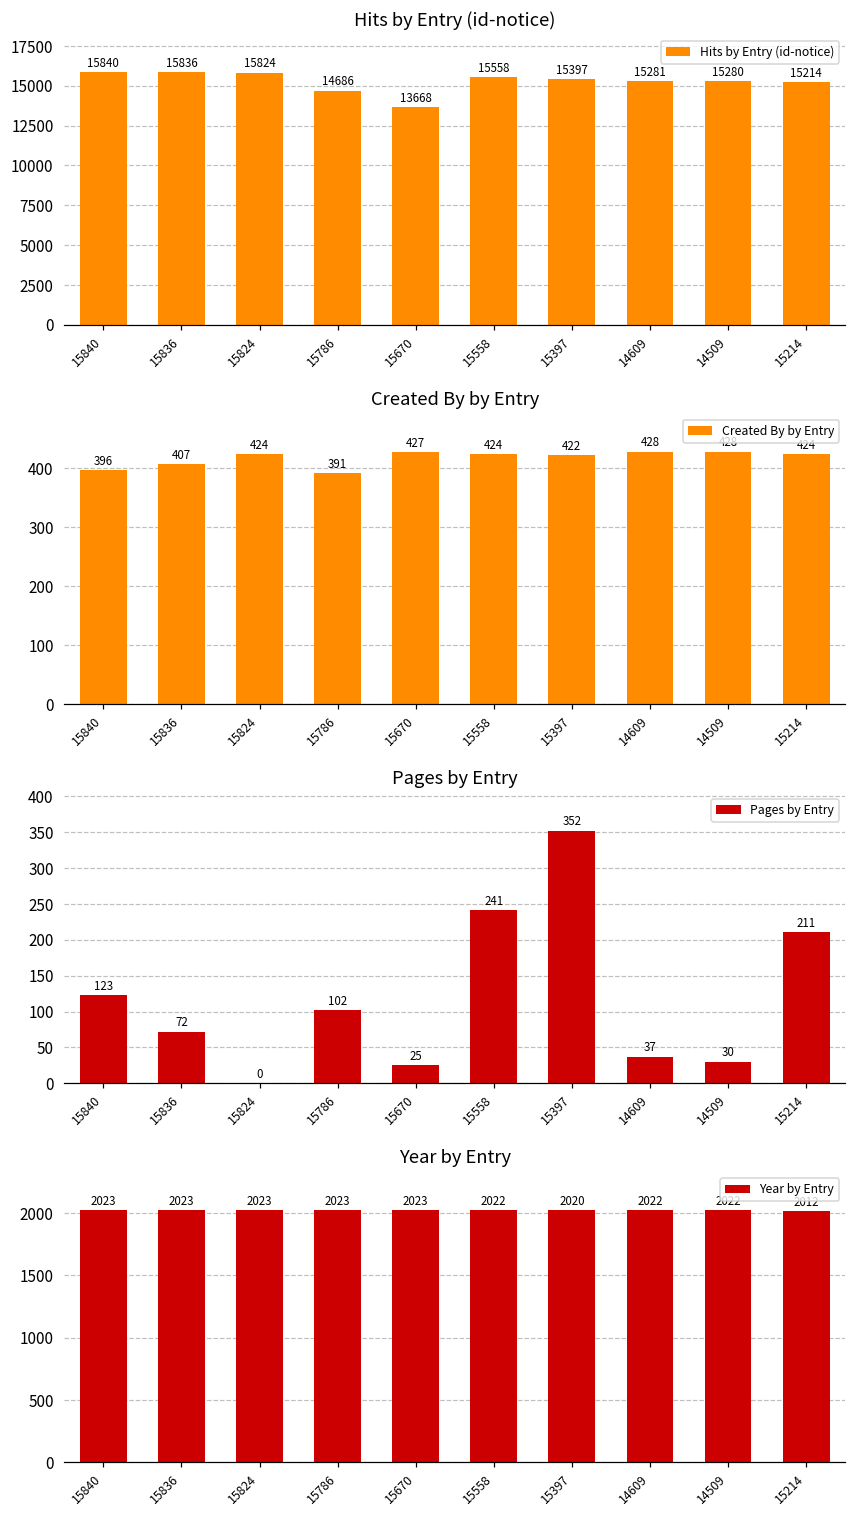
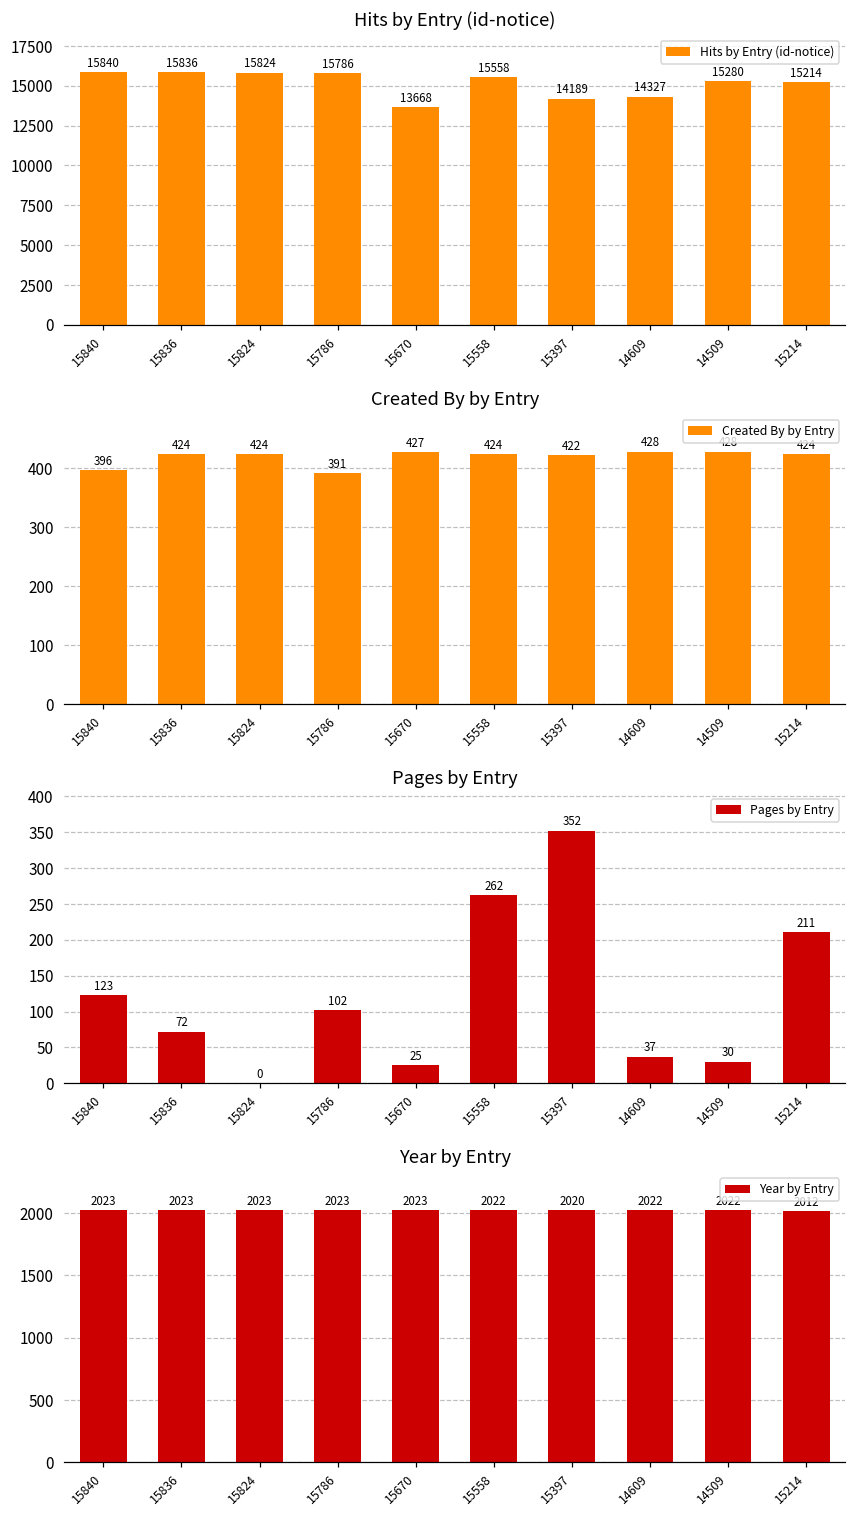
  {
    "Hits by Entry (id-notice)": {
      "15840": 15840,
      "15836": 15836,
      "15824": 15824,
-     "15786": 14686,
+     "15786": 15786,
      "15670": 13668,
      "15558": 15558,
-     "15397": 15397,
-     "14609": 15281,
+     "15397": 14189,
+     "14609": 14327,
      "14509": 15280,
      "15214": 15214
    },
    "Created By by Entry": {
      "15840": 396,
-     "15836": 407,
+     "15836": 424,
      "15824": 424,
      "15786": 391,
      "15670": 427,
      "15558": 424,
      "15397": 422,
      "14609": 428
    },
    "Pages by Entry": {
      "15840": 123,
      "15836": 72,
      "15824": 0,
      "15786": 102,
      "15670": 25,
-     "15558": 241,
+     "15558": 262,
      "15397": 352,
      "14609": 37,
      "14509": 30,
      "15214": 211
    },
    "Year by Entry": {
      "15840": 2023,
      "15836": 2023,
      "15824": 2023,
      "15786": 2023,
      "15670": 2023,
      "15558": 2022,
      "15397": 2020,
      "14609": 2022
    }
  }
